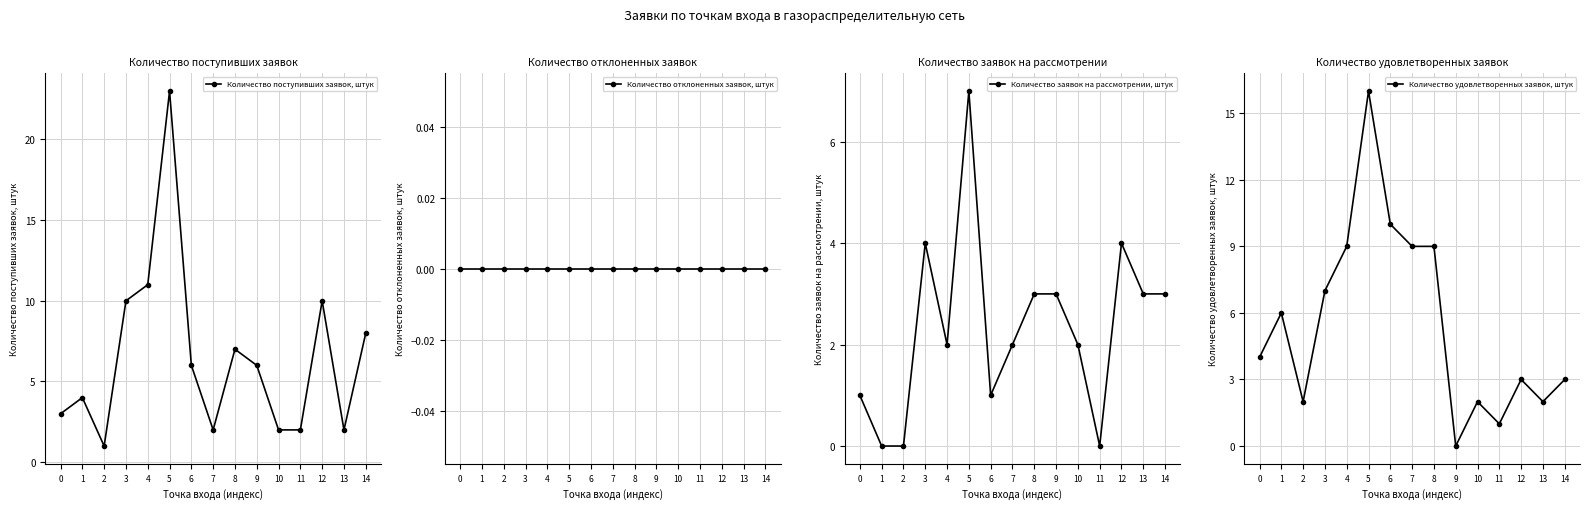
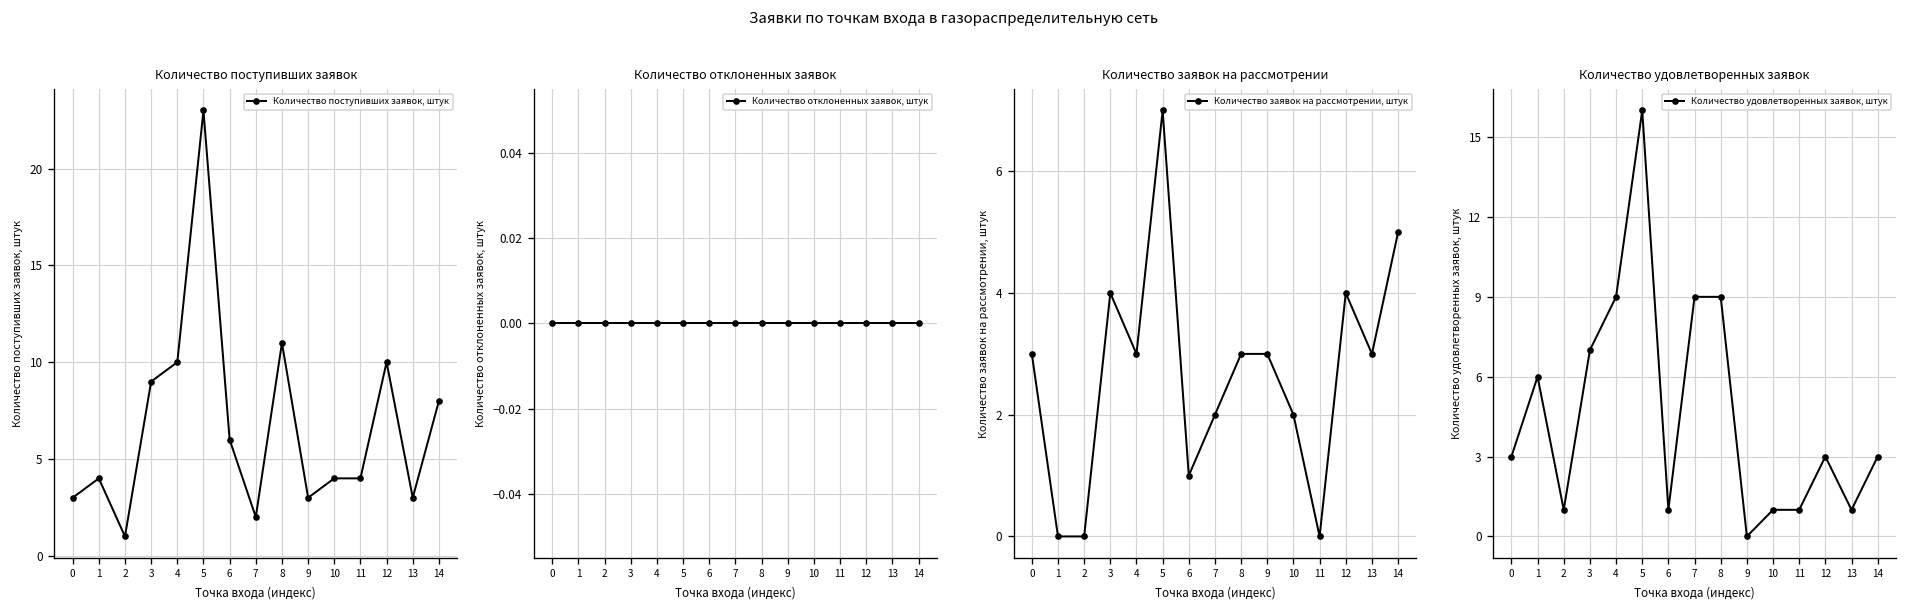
  {
    "Количество поступивших заявок": {
      "0": 3,
      "1": 4,
      "2": 1,
-     "3": 10,
-     "4": 11,
+     "3": 9,
+     "4": 10,
      "5": 23,
      "6": 6,
      "7": 2,
-     "8": 7,
-     "9": 6,
-     "10": 2,
-     "11": 2,
+     "8": 11,
+     "9": 3,
+     "10": 4,
+     "11": 4,
      "12": 10,
-     "13": 2,
+     "13": 3,
      "14": 8
    },
    "Количество отклоненных заявок": {
      "0": 0.000,
      "1": 0.000,
      "2": 0.000,
      "3": 0.000,
      "4": 0.000,
      "5": 0.000,
      "6": 0.000,
      "7": 0.000,
      "8": 0.000,
      "9": 0.000,
      "10": 0.000,
      "11": 0.000,
      "12": 0.000,
      "13": 0.000,
      "14": 0.000
    },
    "Количество заявок на рассмотрении": {
-     "0": 1,
+     "0": 3,
      "1": 0,
      "2": 0,
      "3": 4,
-     "4": 2,
+     "4": 3,
      "5": 7,
      "6": 1,
      "7": 2,
      "8": 3,
      "9": 3,
      "10": 2,
      "11": 0,
      "12": 4,
      "13": 3,
-     "14": 3
+     "14": 5
    },
    "Количество удовлетворенных заявок": {
-     "0": 4,
+     "0": 3,
      "1": 6,
-     "2": 2,
+     "2": 1,
      "3": 7,
      "4": 9,
      "5": 16,
-     "6": 10,
+     "6": 1,
      "7": 9,
      "8": 9,
      "9": 0,
-     "10": 2,
+     "10": 1,
      "11": 1,
      "12": 3,
-     "13": 2,
+     "13": 1,
      "14": 3
    }
  }
